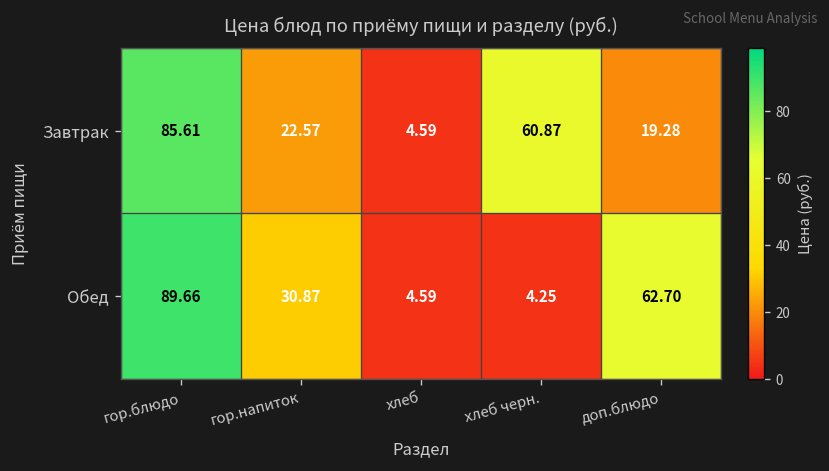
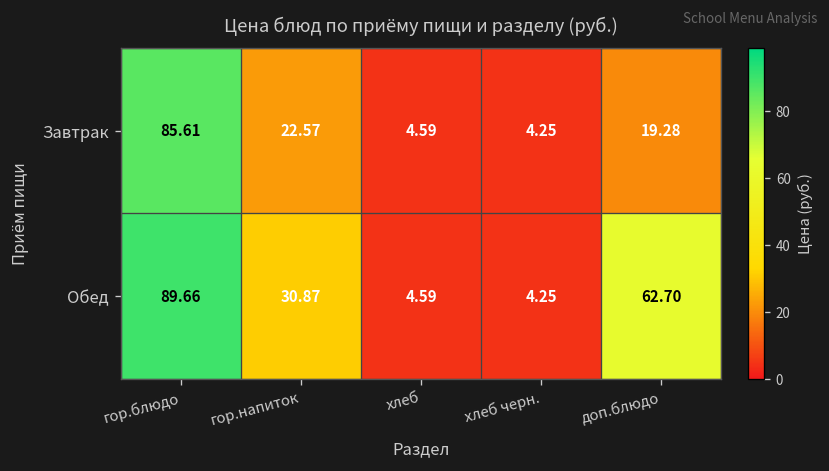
  {
    "Завтрак": {
      "гор.блюдо": 85.61,
      "гор.напиток": 22.57,
      "хлеб": 4.59,
-     "хлеб черн.": 60.87,
+     "хлеб черн.": 4.25,
      "доп.блюдо": 19.28
    },
    "Обед": {
      "гор.блюдо": 89.66,
      "гор.напиток": 30.87,
      "хлеб": 4.59,
      "хлеб черн.": 4.25,
      "доп.блюдо": 62.70
    }
  }
